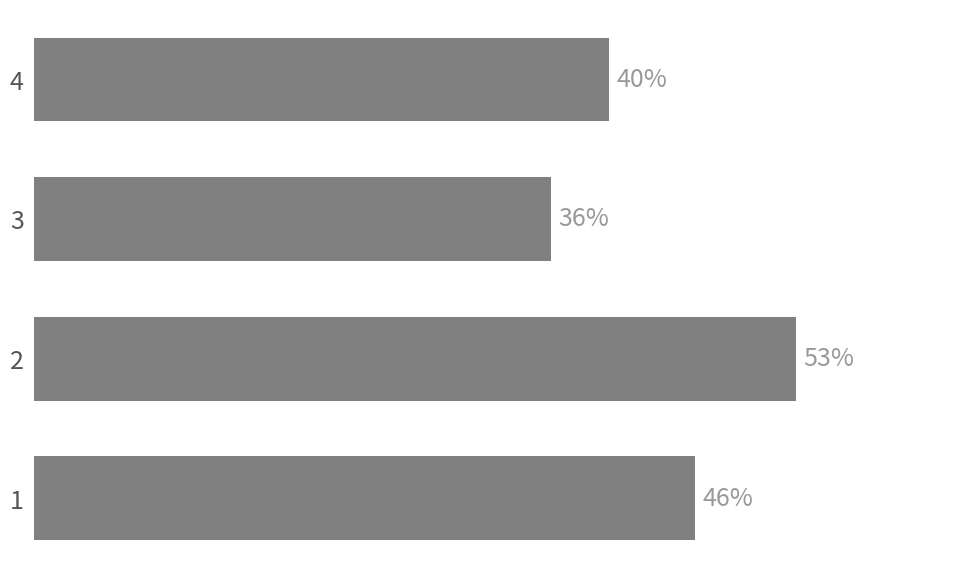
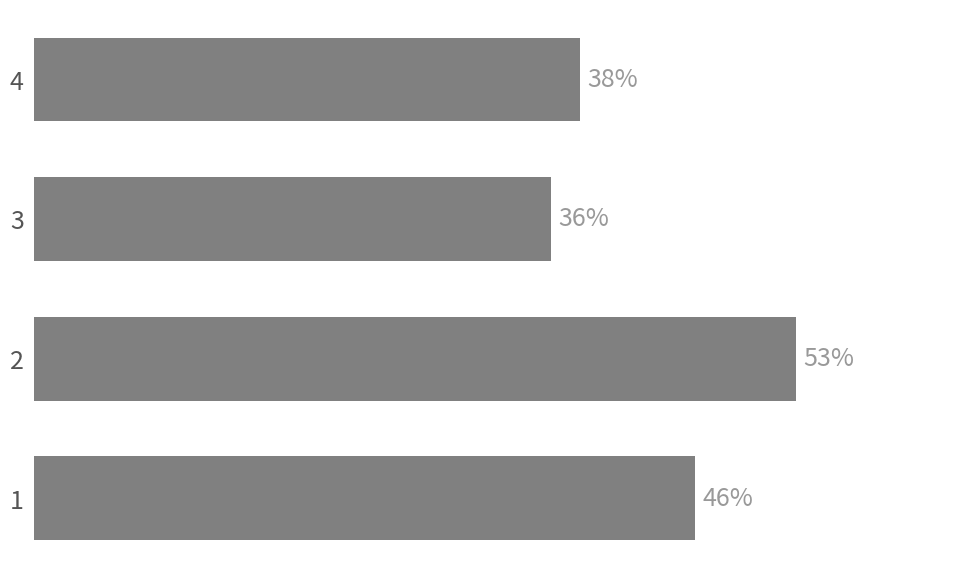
  {
-   "4": "40%",
+   "4": "38%",
    "3": "36%",
    "2": "53%",
    "1": "46%"
  }
